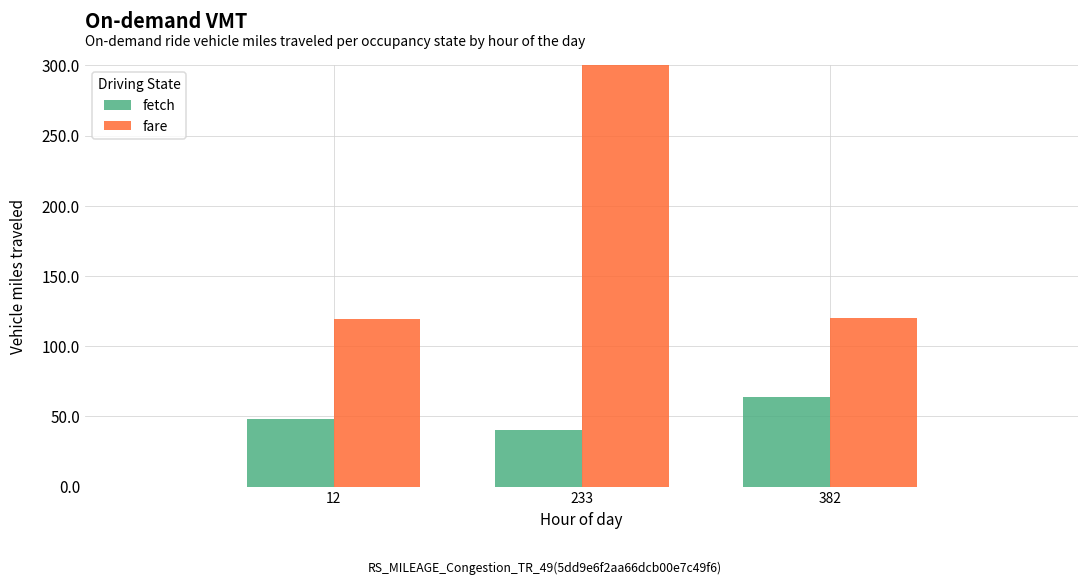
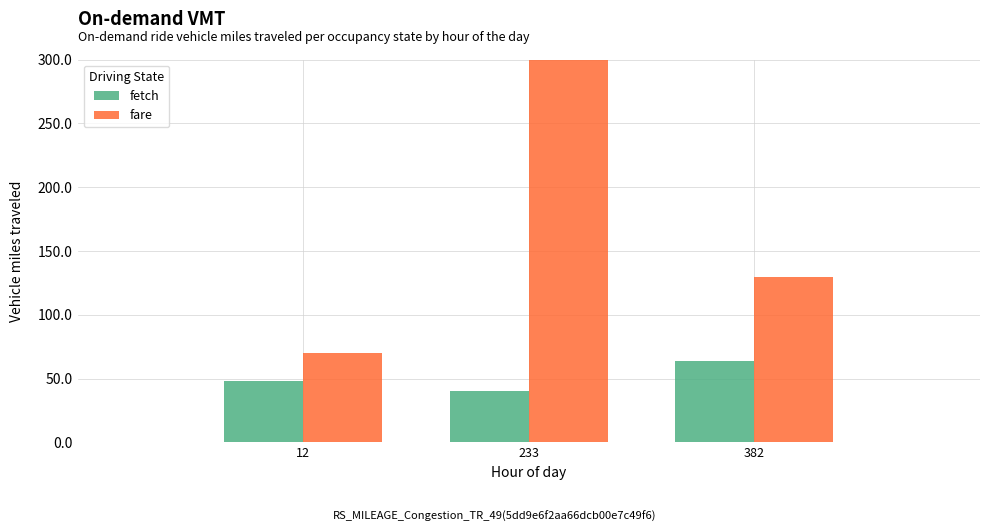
  {
    "fetch": {
      "12": 48,
      "233": 40,
      "382": 64
    },
    "fare": {
-     "12": 119,
-     "382": 120
+     "12": 70,
+     "382": 130
    }
  }
